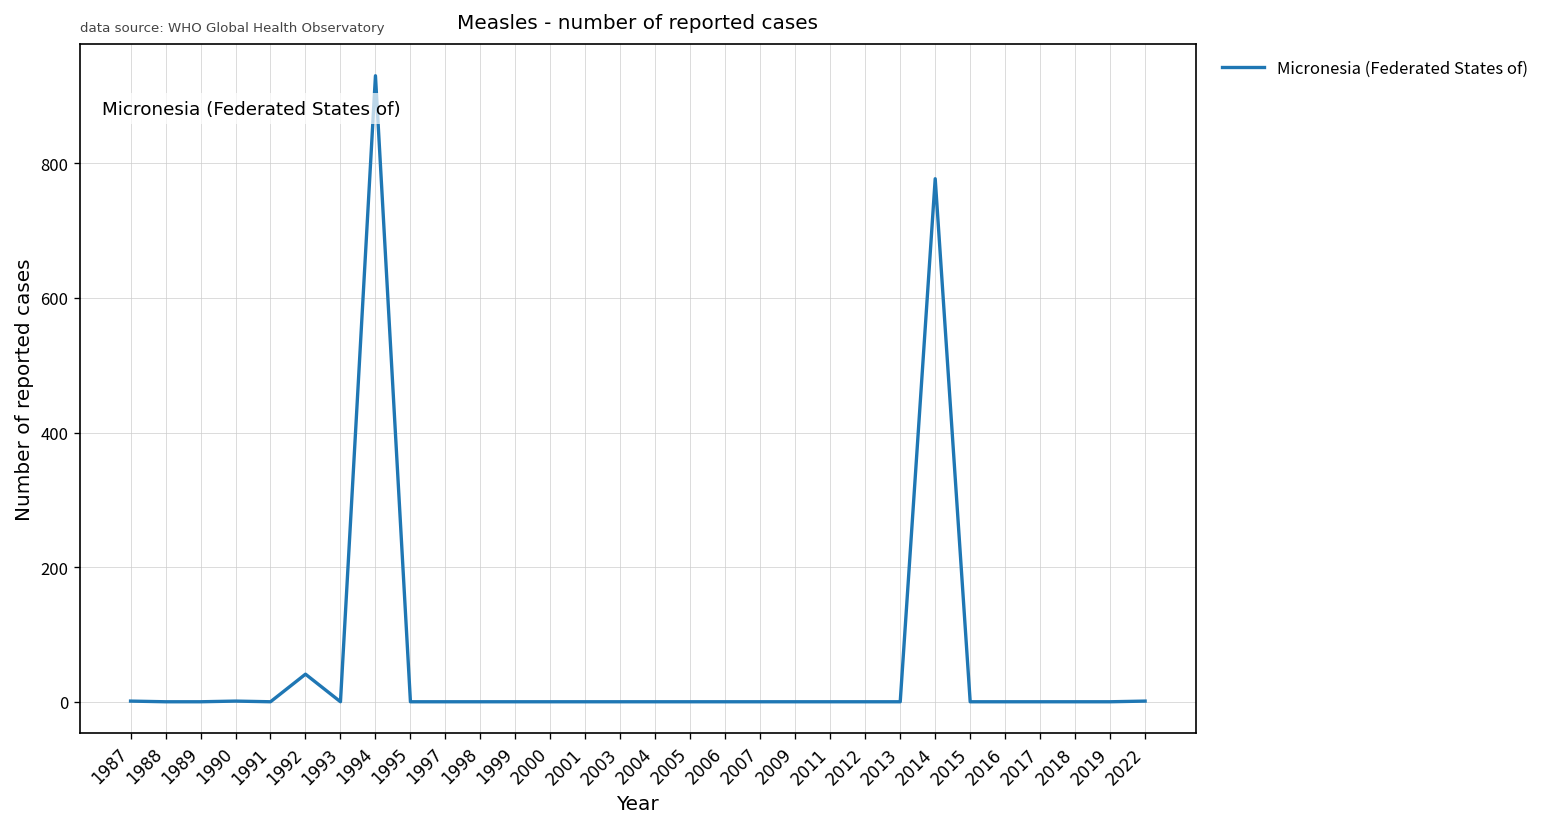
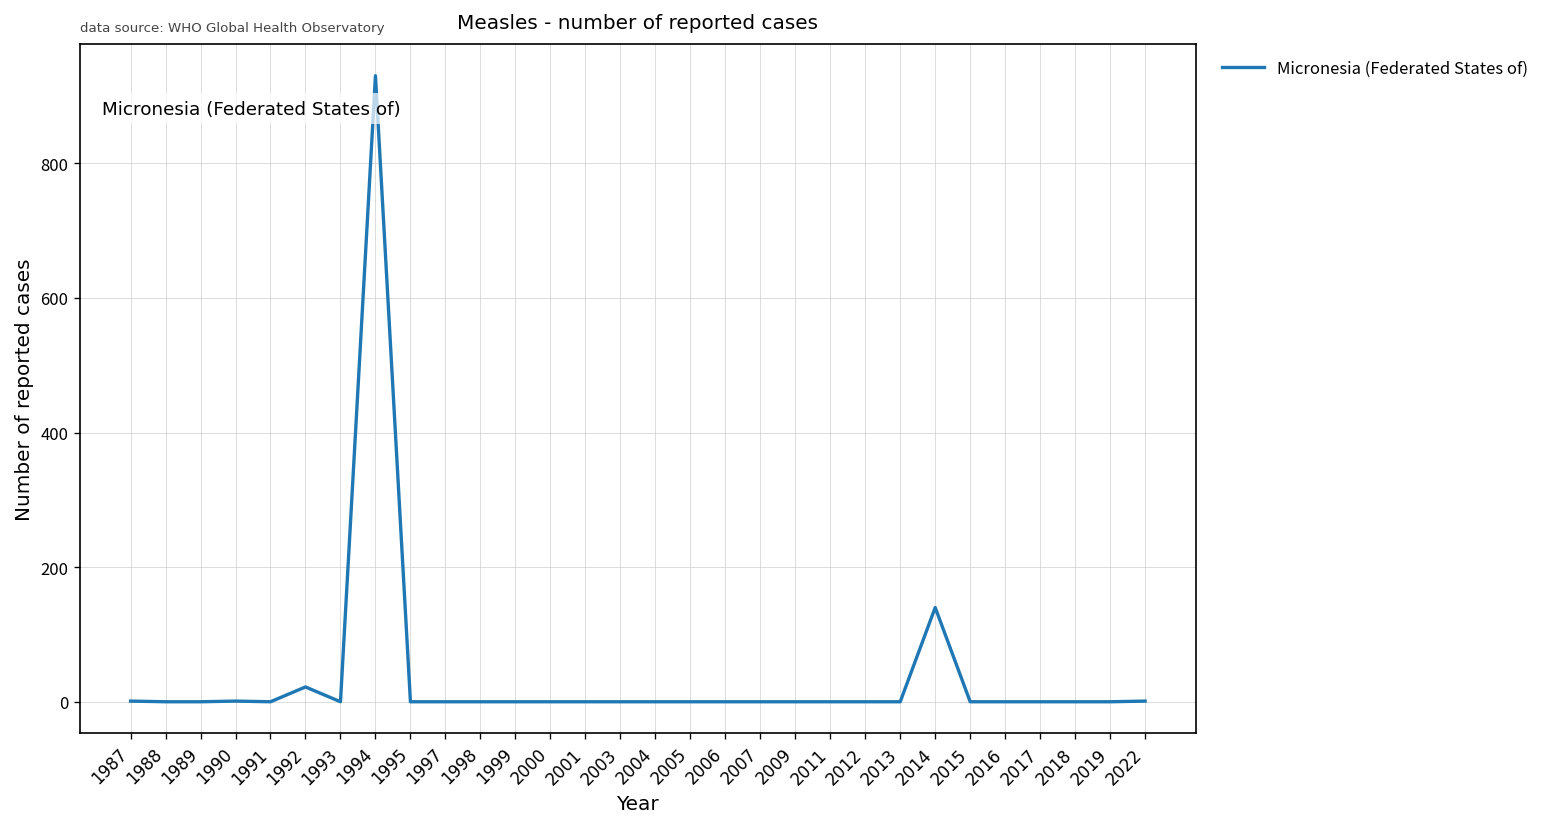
  {
    "1987": 0,
    "1988": 0,
    "1989": 0,
    "1990": 0,
    "1991": 0,
-   "1992": 40,
+   "1992": 20,
    "1993": 0,
    "1994": 930,
    "1995": 0,
    "1997": 0,
    "1998": 0,
    "1999": 0,
    "2000": 0,
    "2001": 0,
    "2003": 0,
    "2004": 0,
    "2005": 0,
    "2006": 0,
    "2007": 0,
    "2009": 0,
    "2011": 0,
    "2012": 0,
    "2013": 0,
-   "2014": 780,
+   "2014": 140,
    "2015": 0,
    "2016": 0,
    "2017": 0,
    "2018": 0,
    "2019": 0,
    "2022": 0
  }
